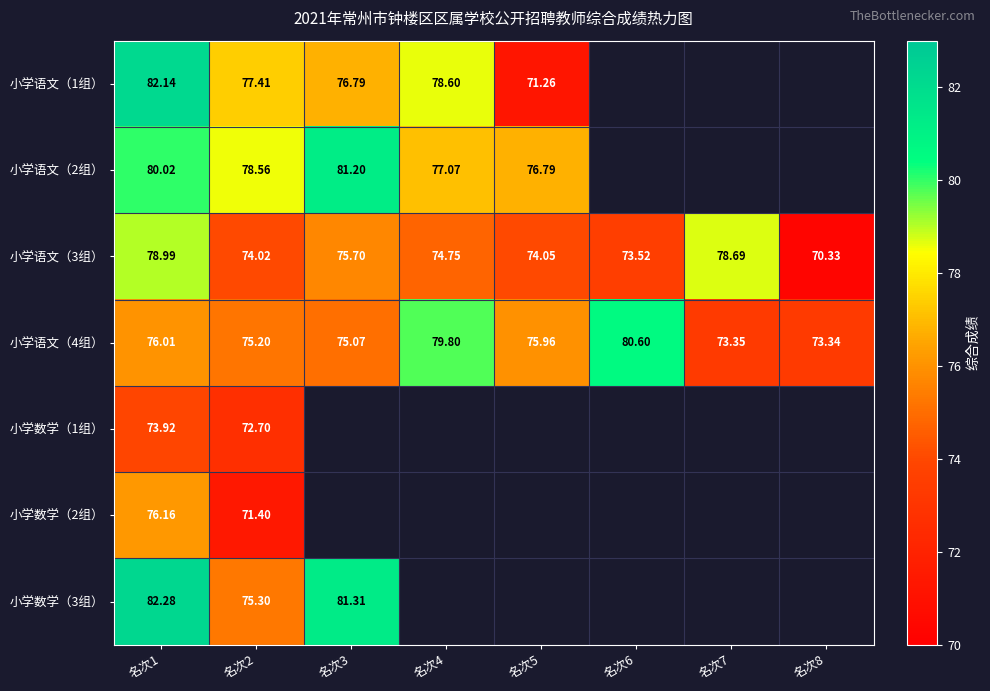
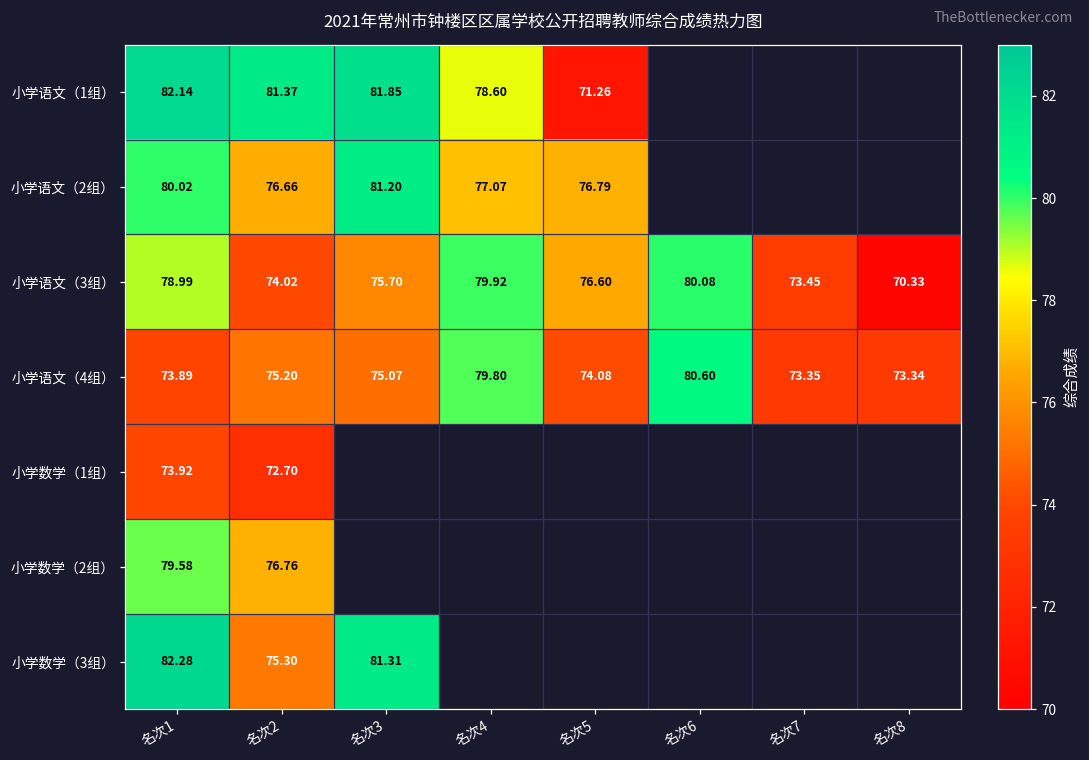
  {
    "小学语文（1组）": {
      "名次1": 82.14,
-     "名次2": 77.41,
-     "名次3": 76.79,
+     "名次2": 81.37,
+     "名次3": 81.85,
      "名次4": 78.60,
      "名次5": 71.26
    },
    "小学语文（2组）": {
      "名次1": 80.02,
-     "名次2": 78.56,
+     "名次2": 76.66,
      "名次3": 81.20,
      "名次4": 77.07,
      "名次5": 76.79
    },
    "小学语文（3组）": {
      "名次1": 78.99,
      "名次2": 74.02,
      "名次3": 75.70,
-     "名次4": 74.75,
-     "名次5": 74.05,
-     "名次6": 73.52,
-     "名次7": 78.69,
+     "名次4": 79.92,
+     "名次5": 76.60,
+     "名次6": 80.08,
+     "名次7": 73.45,
      "名次8": 70.33
    },
    "小学语文（4组）": {
-     "名次1": 76.01,
+     "名次1": 73.89,
      "名次2": 75.20,
      "名次3": 75.07,
      "名次4": 79.80,
-     "名次5": 75.96,
+     "名次5": 74.08,
      "名次6": 80.60,
      "名次7": 73.35,
      "名次8": 73.34
    },
    "小学数学（1组）": {
      "名次1": 73.92,
      "名次2": 72.70
    },
    "小学数学（2组）": {
-     "名次1": 76.16,
-     "名次2": 71.40
+     "名次1": 79.58,
+     "名次2": 76.76
    },
    "小学数学（3组）": {
      "名次1": 82.28,
      "名次2": 75.30,
      "名次3": 81.31
    }
  }
